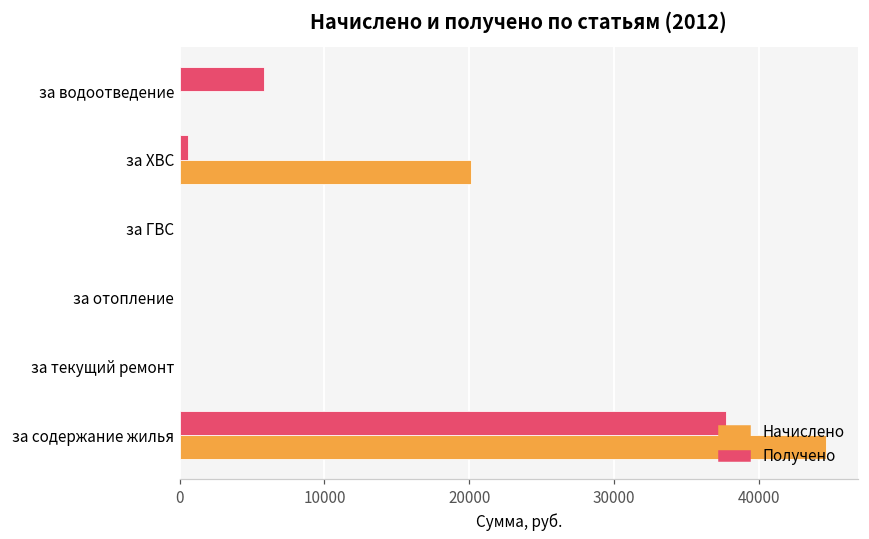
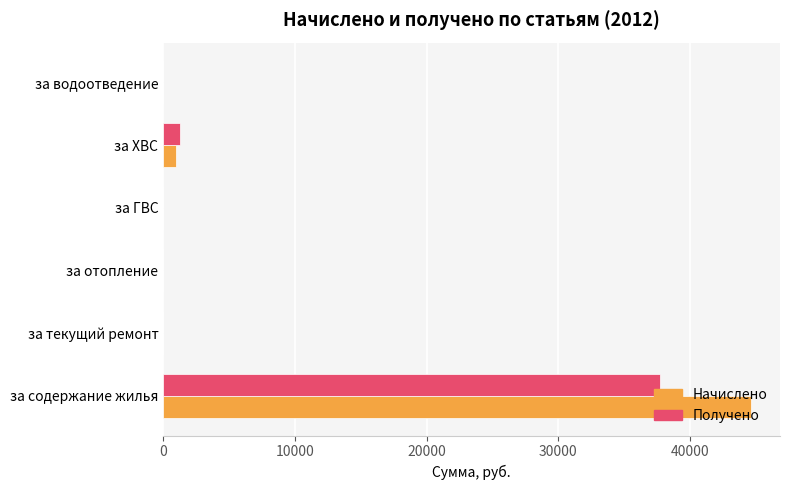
  {
    "Начислено": {
      "за водоотведение": 0,
-     "за ХВС": 20100,
+     "за ХВС": 1000,
      "за ГВС": 0,
      "за отопление": 0,
      "за текущий ремонт": 0,
      "за содержание жилья": 44600
    },
    "Получено": {
-     "за водоотведение": 5800,
-     "за ХВС": 600,
+     "за водоотведение": 0,
+     "за ХВС": 1300,
      "за ГВС": 0,
      "за отопление": 0,
      "за текущий ремонт": 0,
      "за содержание жилья": 37700
    }
  }
